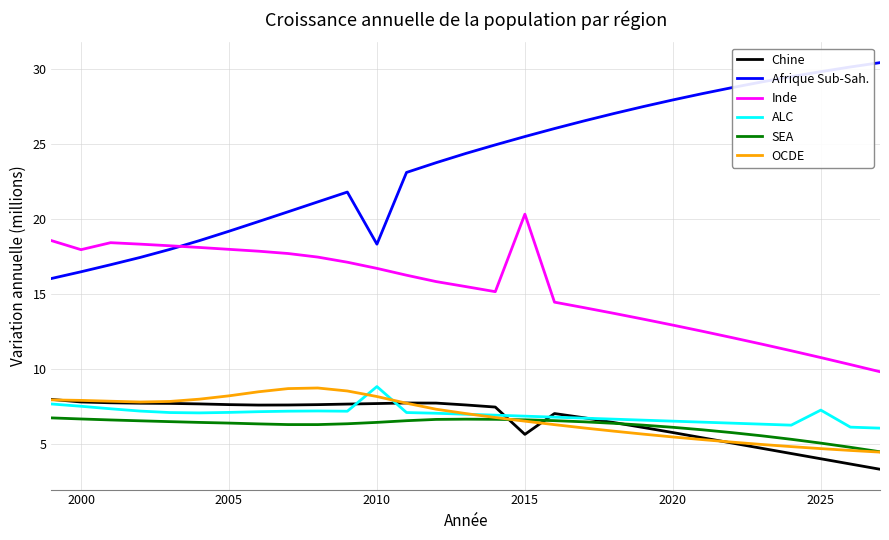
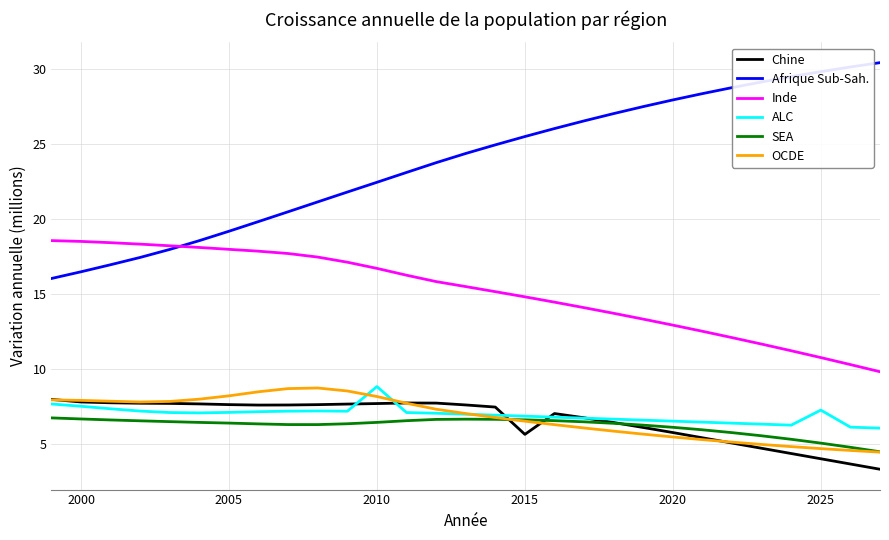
  {
    "Chine": {
      "2005": 7.6,
      "2010": 7.7,
      "2015": 5.6,
      "2020": 5.8,
      "2025": 4.0
    },
    "Afrique Sub-Sah.": {
      "2000": 16.5,
      "2005": 19.2,
-     "2010": 18.3,
+     "2010": 22.5,
      "2015": 25.5,
      "2020": 28.0
    },
    "Inde": {
-     "2000": 18.0,
+     "2000": 18.5,
      "2005": 18.0,
      "2010": 16.7,
-     "2015": 20.3,
+     "2015": 14.8,
      "2020": 12.9,
      "2025": 10.8
    },
    "ALC": {
      "2000": 7.5,
      "2005": 7.1,
      "2010": 8.8,
      "2015": 6.8,
      "2020": 6.5,
      "2025": 7.2
    },
    "SEA": {
      "2000": 6.7,
      "2005": 6.4,
      "2010": 6.4,
      "2020": 6.1,
      "2025": 5.0
    },
    "OCDE": {
      "2005": 8.2,
      "2010": 8.2,
      "2020": 5.5,
      "2025": 4.7
    }
  }
